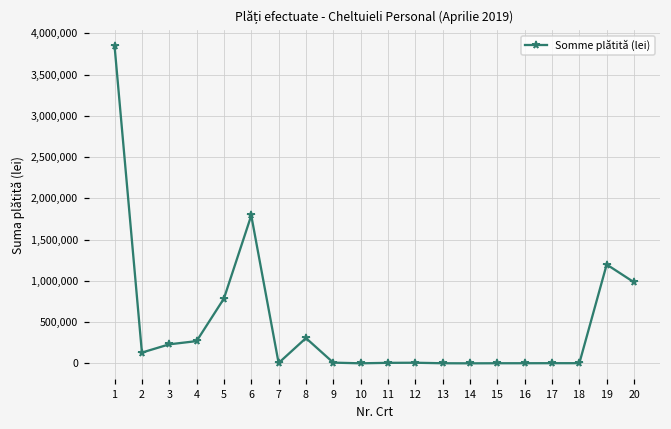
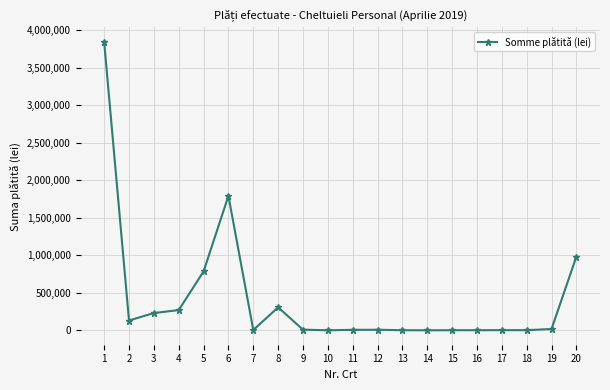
  {
    "1": "3,800,000",
    "2": "100,000",
    "3": "200,000",
    "4": "300,000",
    "5": "800,000",
    "6": "1,800,000",
    "7": "0",
    "8": "300,000",
    "9": "0",
    "10": "0",
    "11": "0",
    "12": "0",
    "13": "0",
    "14": "0",
    "15": "0",
    "16": "0",
    "17": "0",
    "18": "0",
-   "19": "1,200,000",
+   "19": "0",
    "20": "1,000,000"
  }
